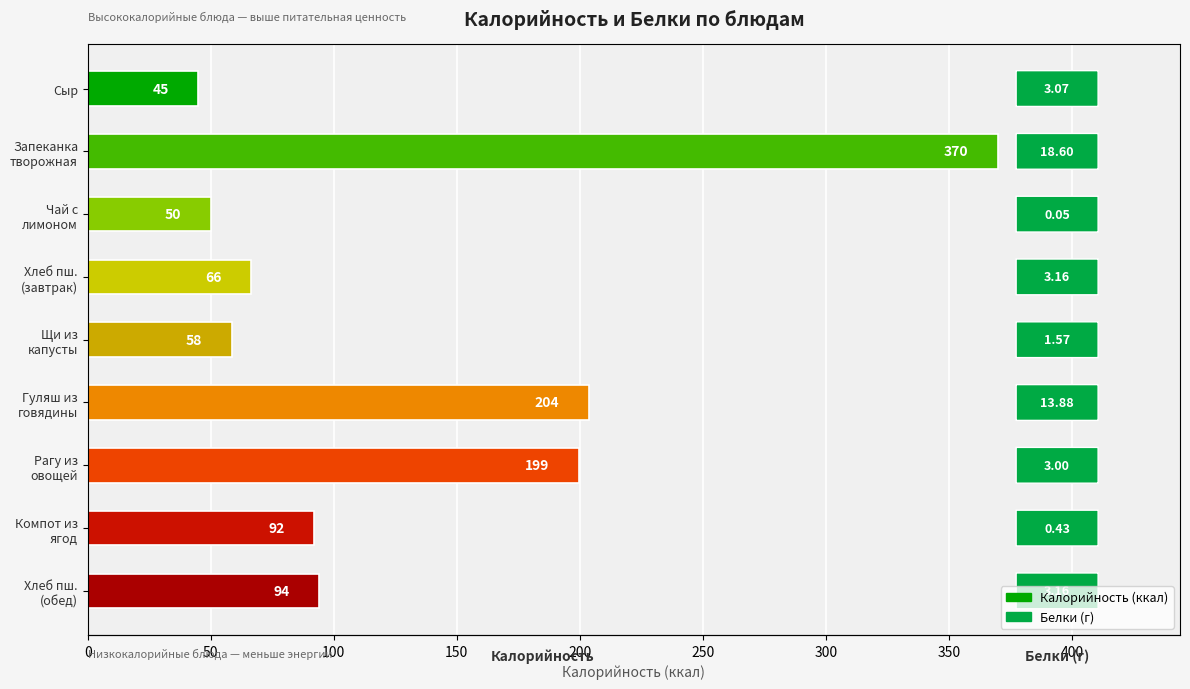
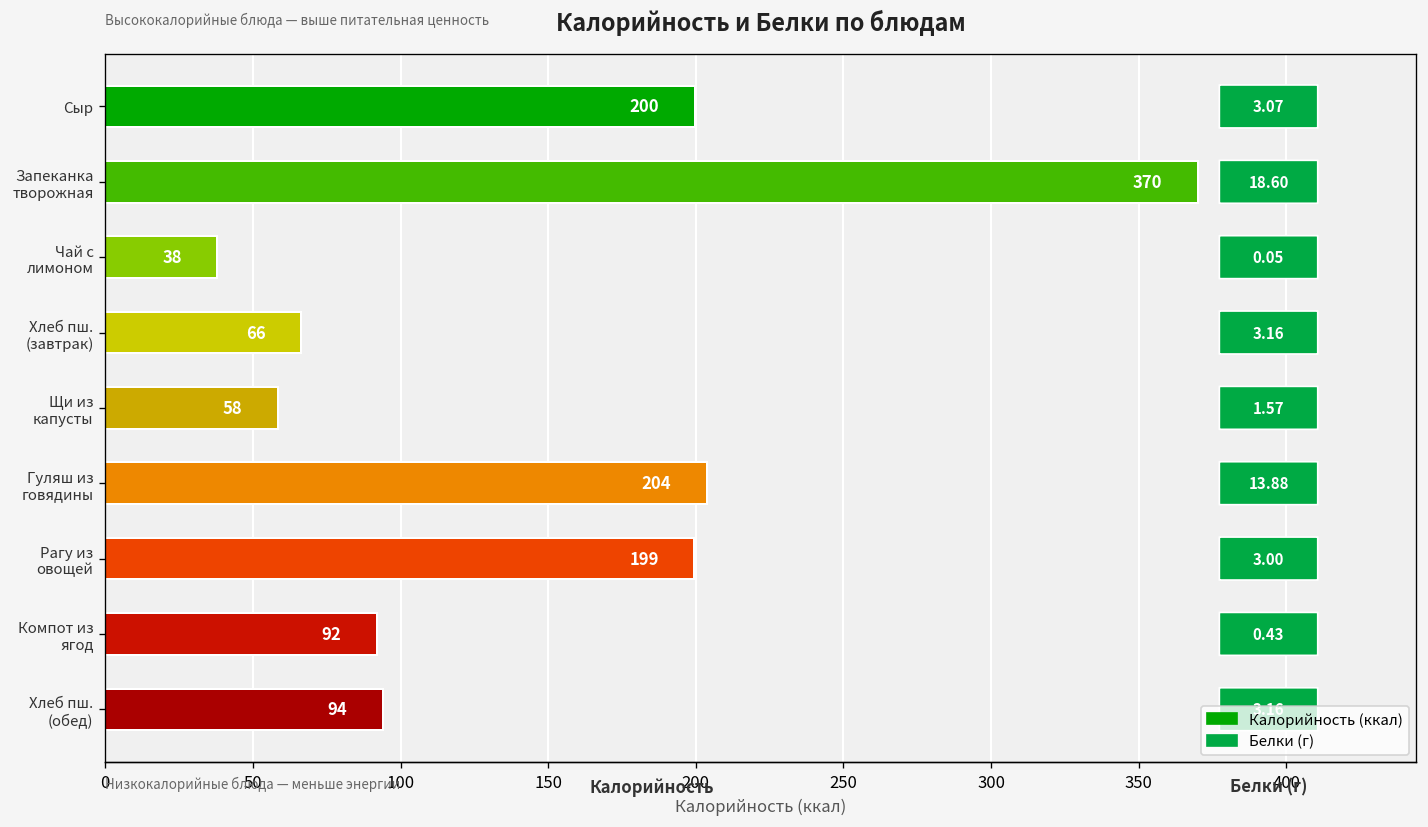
  {
-   "Сыр": 45,
+   "Сыр": 200,
    "Запеканка творожная": 370,
-   "Чай с лимоном": 50,
+   "Чай с лимоном": 38,
    "Хлеб пш. (завтрак)": 66,
    "Щи из капусты": 58,
    "Гуляш из говядины": 204,
    "Рагу из овощей": 199,
    "Компот из ягод": 92,
    "Хлеб пш. (обед)": 94
  }
